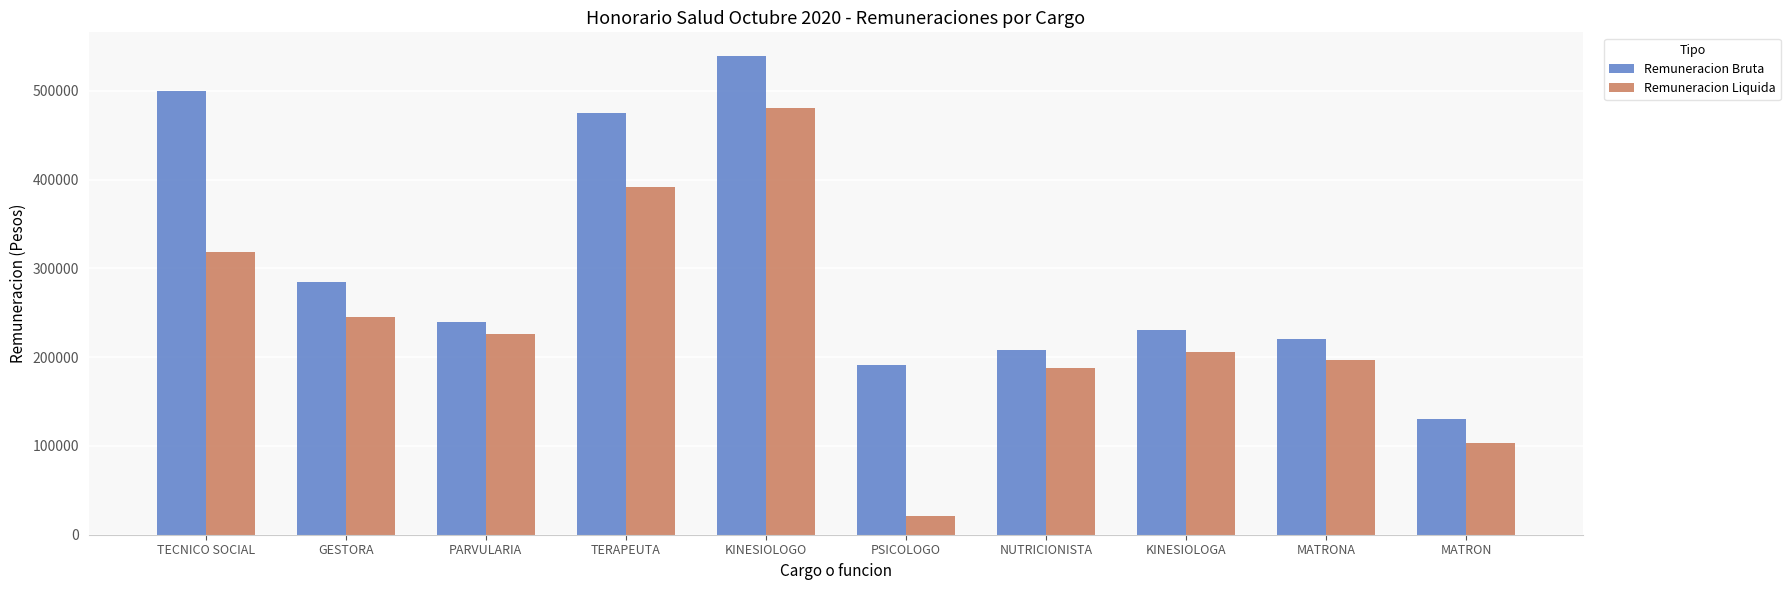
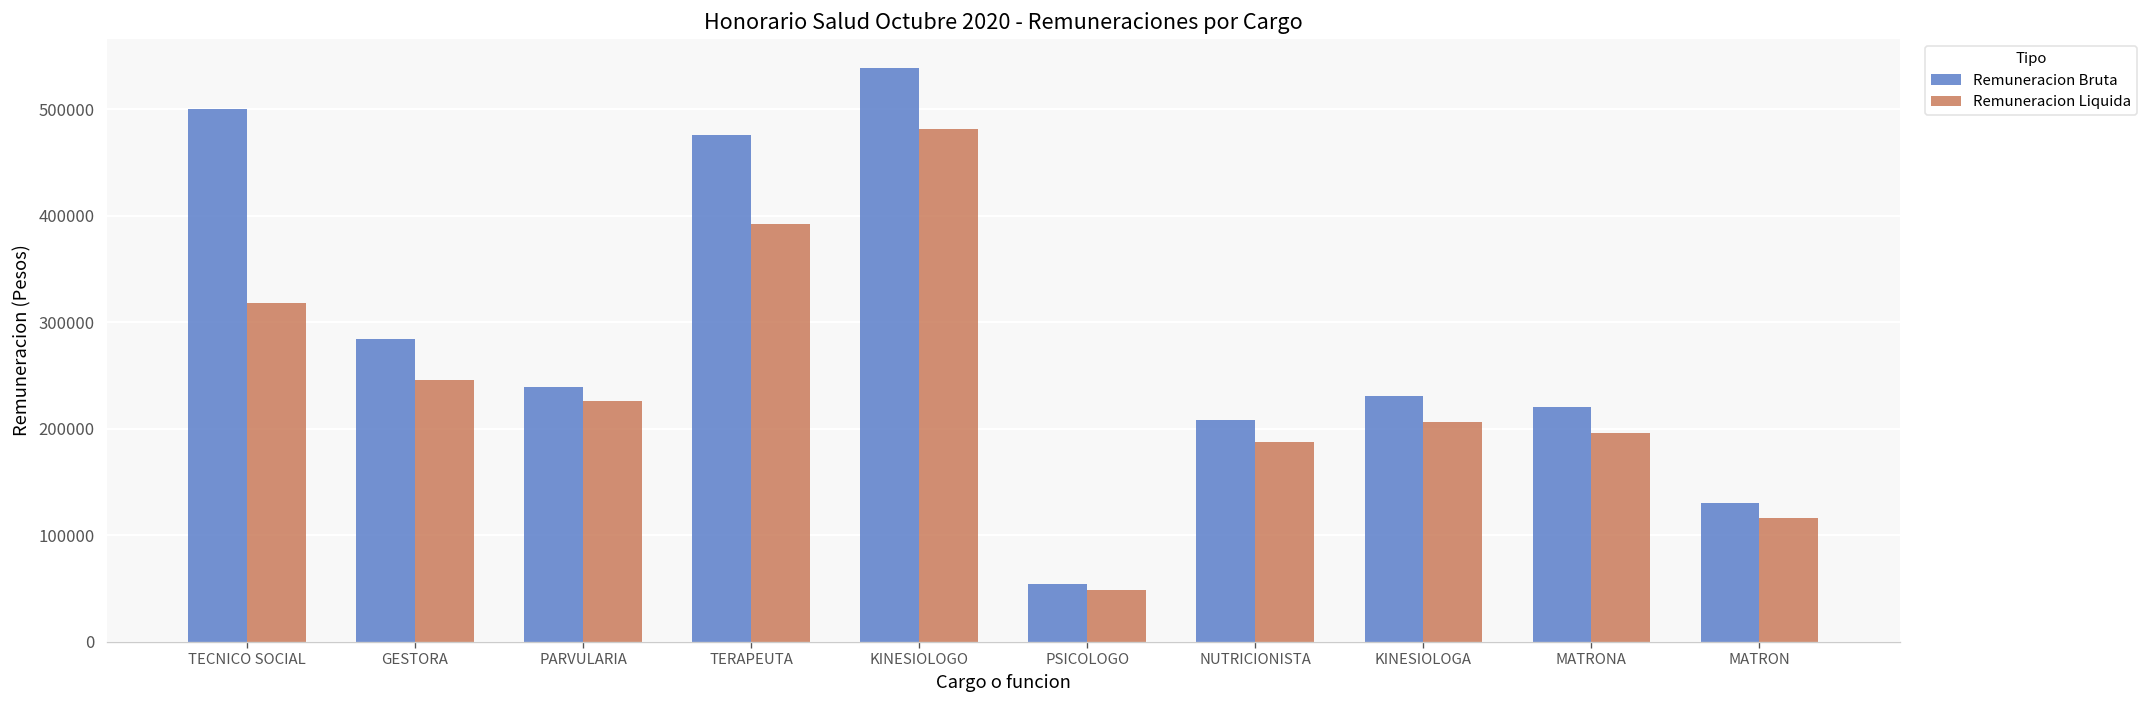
  {
    "Remuneracion Bruta": {
      "TECNICO SOCIAL": 500000,
      "GESTORA": 280000,
      "PARVULARIA": 240000,
      "TERAPEUTA": 480000,
      "KINESIOLOGO": 540000,
-     "PSICOLOGO": 190000,
+     "PSICOLOGO": 50000,
      "NUTRICIONISTA": 210000,
      "KINESIOLOGA": 230000,
      "MATRONA": 220000,
      "MATRON": 130000
    },
    "Remuneracion Liquida": {
      "TECNICO SOCIAL": 320000,
      "GESTORA": 250000,
      "PARVULARIA": 230000,
      "TERAPEUTA": 390000,
      "KINESIOLOGO": 480000,
-     "PSICOLOGO": 20000,
+     "PSICOLOGO": 50000,
      "NUTRICIONISTA": 190000,
      "KINESIOLOGA": 210000,
      "MATRONA": 200000,
-     "MATRON": 100000
+     "MATRON": 120000
    }
  }
